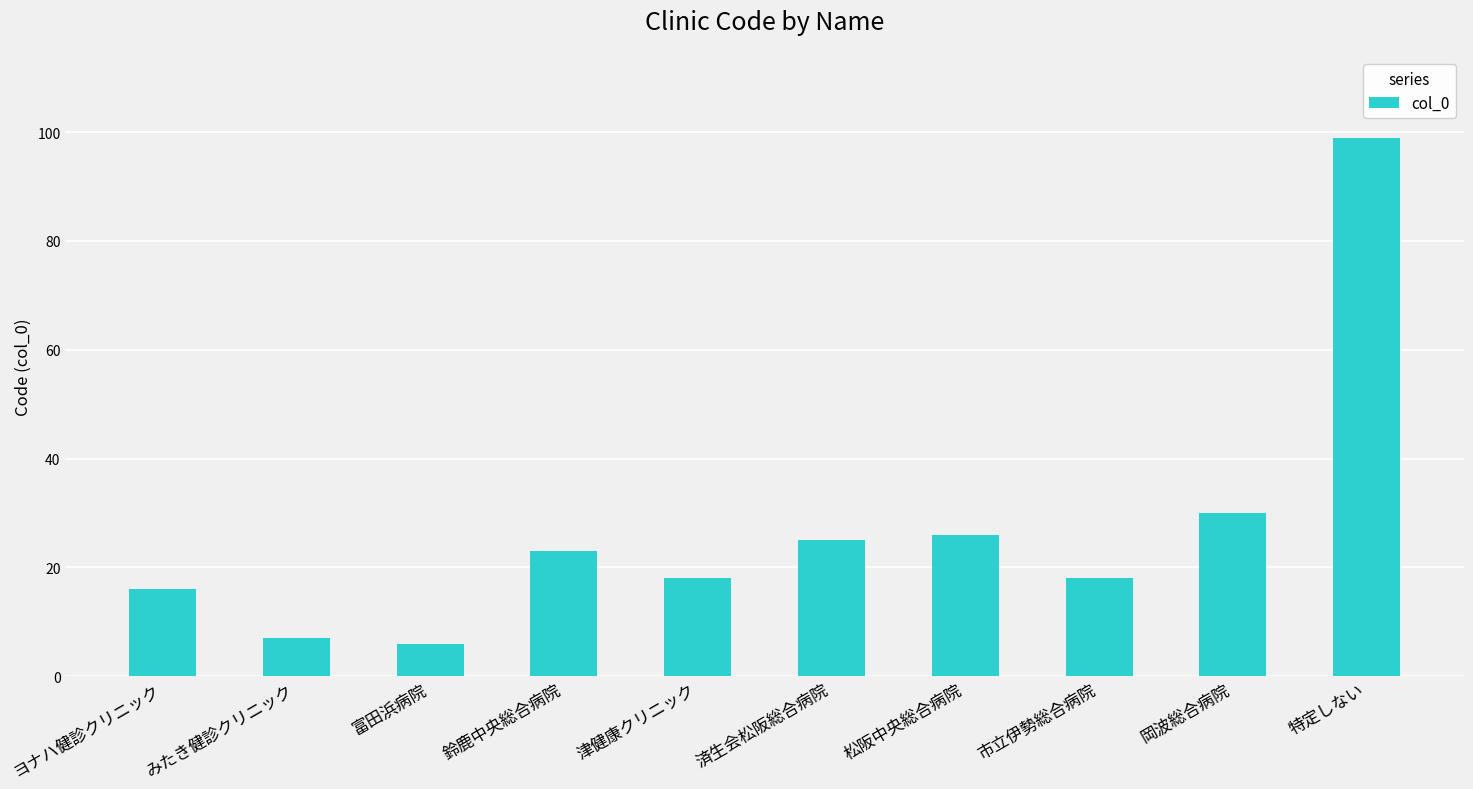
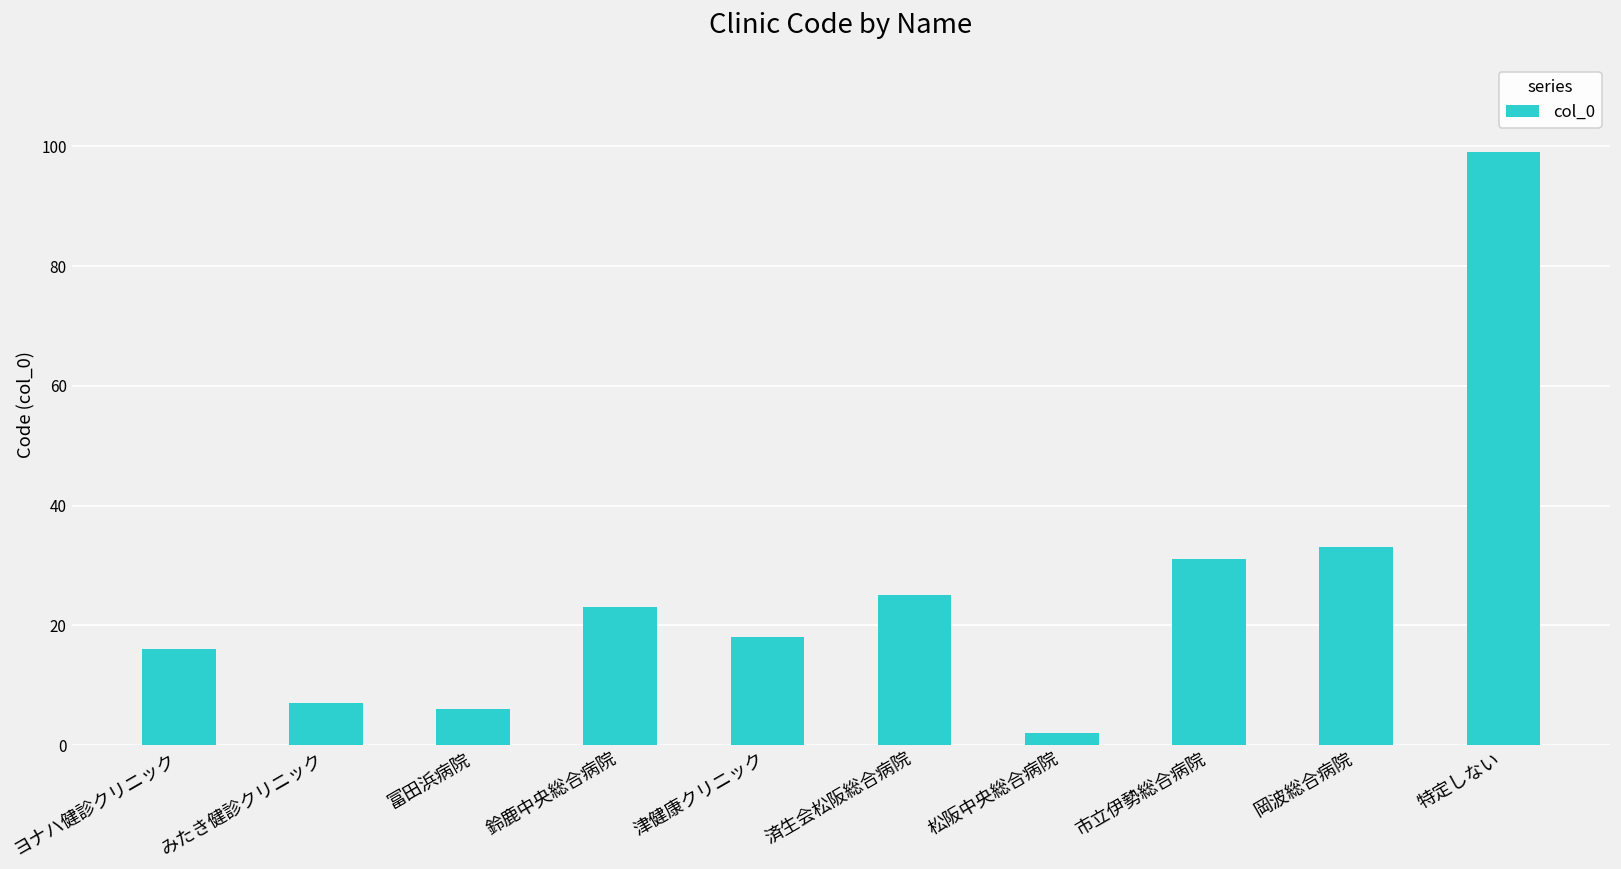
  {
    "ヨナハ健診クリニック": 16,
    "みたき健診クリニック": 7,
    "富田浜病院": 6,
    "鈴鹿中央総合病院": 23,
    "津健康クリニック": 18,
    "済生会松阪総合病院": 25,
-   "松阪中央総合病院": 26,
-   "市立伊勢総合病院": 18,
-   "岡波総合病院": 30,
+   "松阪中央総合病院": 2,
+   "市立伊勢総合病院": 31,
+   "岡波総合病院": 33,
    "特定しない": 99
  }
